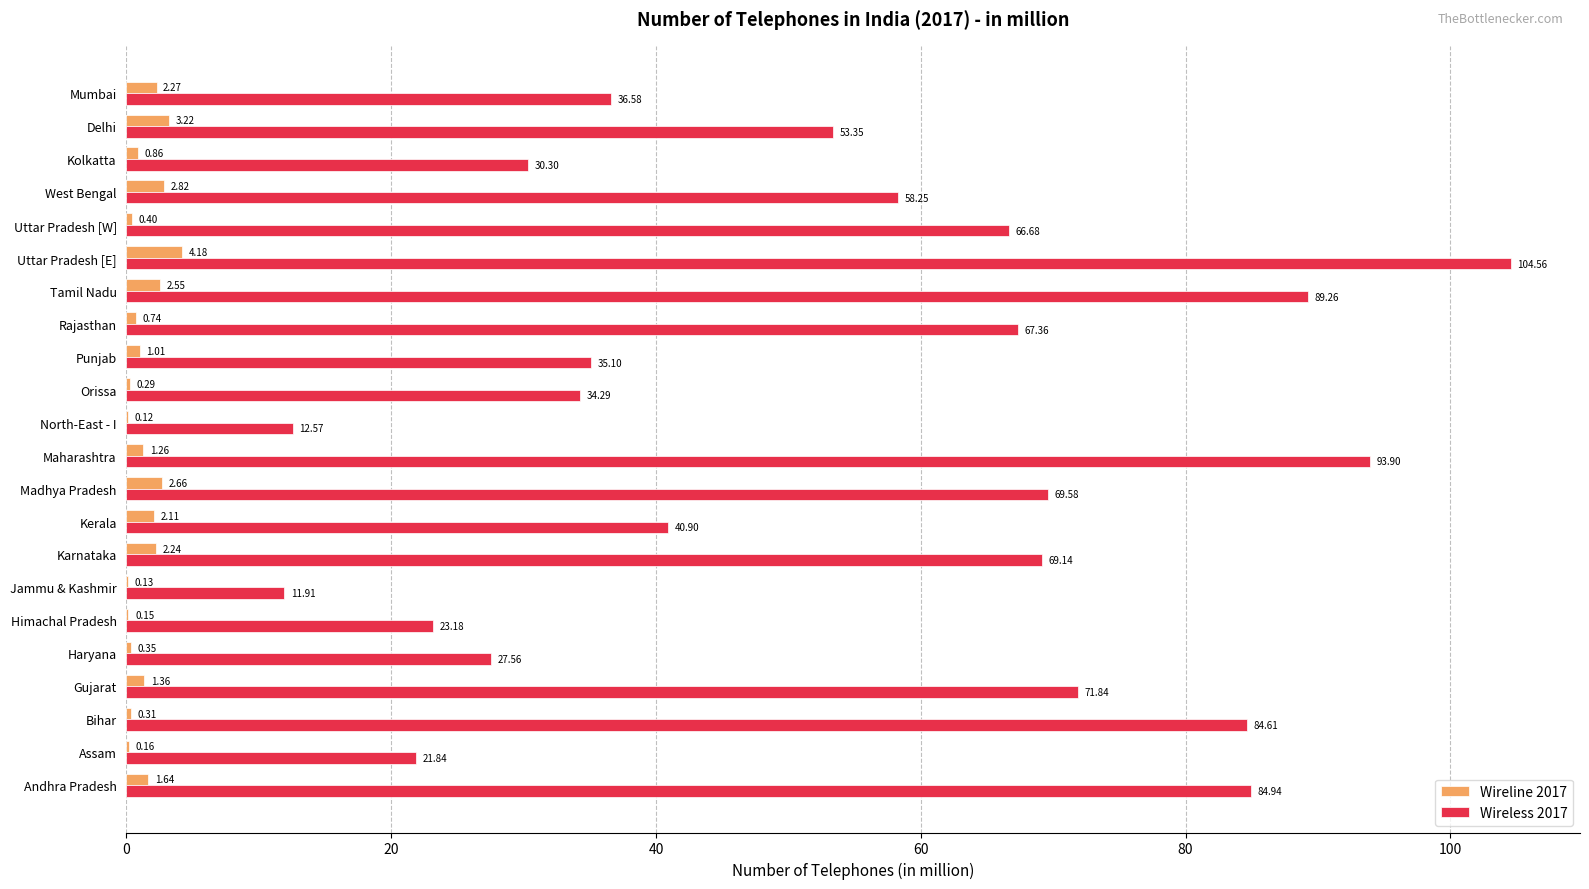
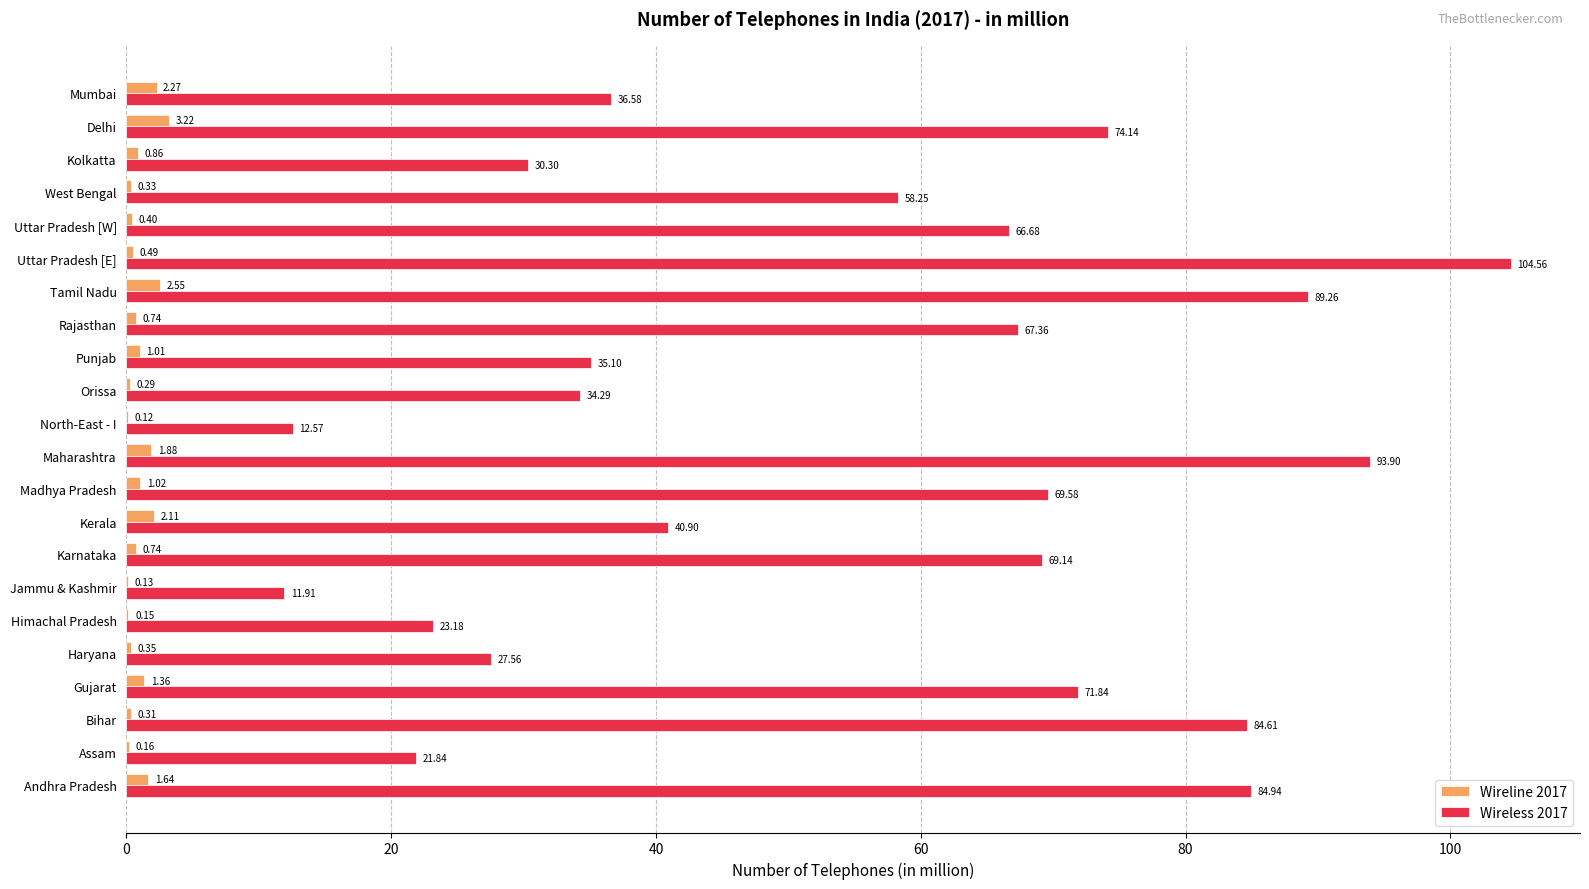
  {
    "Wireline 2017": {
      "Mumbai": 2.27,
      "Delhi": 3.22,
      "Kolkatta": 0.86,
-     "West Bengal": 2.82,
+     "West Bengal": 0.33,
      "Uttar Pradesh [W]": 0.40,
-     "Uttar Pradesh [E]": 4.18,
+     "Uttar Pradesh [E]": 0.49,
      "Tamil Nadu": 2.55,
      "Rajasthan": 0.74,
      "Punjab": 1.01,
      "Orissa": 0.29,
      "North-East - I": 0.12,
-     "Maharashtra": 1.26,
-     "Madhya Pradesh": 2.66,
+     "Maharashtra": 1.88,
+     "Madhya Pradesh": 1.02,
      "Kerala": 2.11,
-     "Karnataka": 2.24,
+     "Karnataka": 0.74,
      "Jammu & Kashmir": 0.13,
      "Himachal Pradesh": 0.15,
      "Haryana": 0.35,
      "Gujarat": 1.36,
      "Bihar": 0.31,
      "Assam": 0.16,
      "Andhra Pradesh": 1.64
    },
    "Wireless 2017": {
      "Mumbai": 36.58,
-     "Delhi": 53.35,
+     "Delhi": 74.14,
      "Kolkatta": 30.30,
      "West Bengal": 58.25,
      "Uttar Pradesh [W]": 66.68,
      "Uttar Pradesh [E]": 104.56,
      "Tamil Nadu": 89.26,
      "Rajasthan": 67.36,
      "Punjab": 35.10,
      "Orissa": 34.29,
      "North-East - I": 12.57,
      "Maharashtra": 93.90,
      "Madhya Pradesh": 69.58,
      "Kerala": 40.90,
      "Karnataka": 69.14,
      "Jammu & Kashmir": 11.91,
      "Himachal Pradesh": 23.18,
      "Haryana": 27.56,
      "Gujarat": 71.84,
      "Bihar": 84.61,
      "Assam": 21.84,
      "Andhra Pradesh": 84.94
    }
  }
